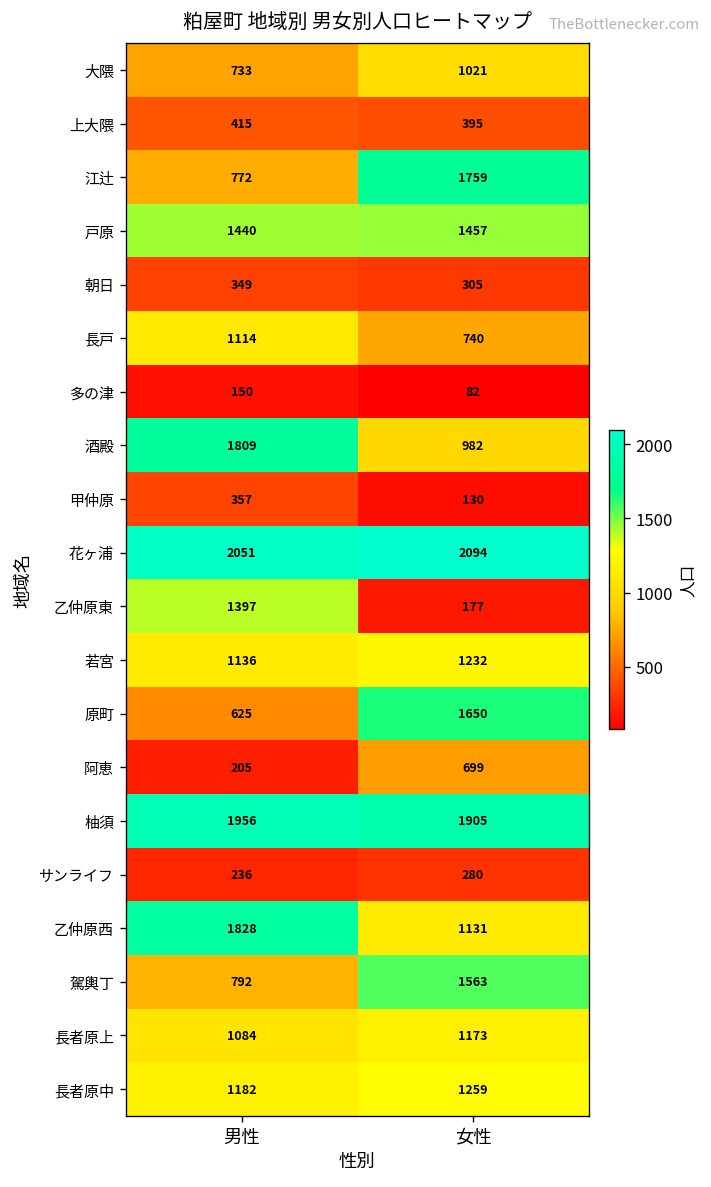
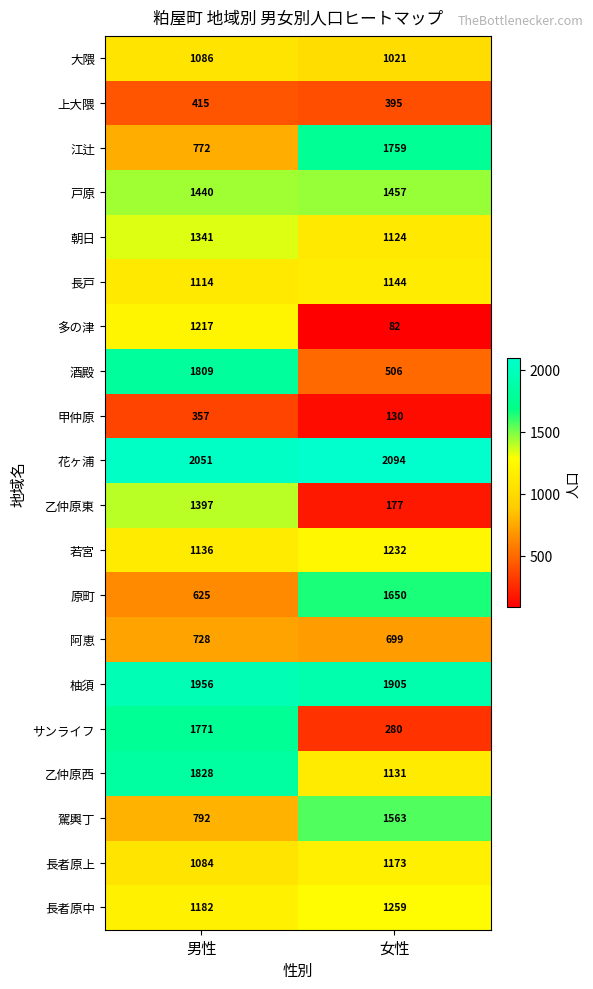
  {
    "大隈": {
-     "男性": 733,
+     "男性": 1086,
      "女性": 1021
    },
    "上大隈": {
      "男性": 415,
      "女性": 395
    },
    "江辻": {
      "男性": 772,
      "女性": 1759
    },
    "戸原": {
      "男性": 1440,
      "女性": 1457
    },
    "朝日": {
-     "男性": 349,
-     "女性": 305
+     "男性": 1341,
+     "女性": 1124
    },
    "長戸": {
      "男性": 1114,
-     "女性": 740
+     "女性": 1144
    },
    "多の津": {
-     "男性": 150,
+     "男性": 1217,
      "女性": 82
    },
    "酒殿": {
      "男性": 1809,
-     "女性": 982
+     "女性": 506
    },
    "甲仲原": {
      "男性": 357,
      "女性": 130
    },
    "花ヶ浦": {
      "男性": 2051,
      "女性": 2094
    },
    "乙仲原東": {
      "男性": 1397,
      "女性": 177
    },
    "若宮": {
      "男性": 1136,
      "女性": 1232
    },
    "原町": {
      "男性": 625,
      "女性": 1650
    },
    "阿恵": {
-     "男性": 205,
+     "男性": 728,
      "女性": 699
    },
    "柚須": {
      "男性": 1956,
      "女性": 1905
    },
    "サンライフ": {
-     "男性": 236,
+     "男性": 1771,
      "女性": 280
    },
    "乙仲原西": {
      "男性": 1828,
      "女性": 1131
    },
    "駕輿丁": {
      "男性": 792,
      "女性": 1563
    },
    "長者原上": {
      "男性": 1084,
      "女性": 1173
    },
    "長者原中": {
      "男性": 1182,
      "女性": 1259
    }
  }
